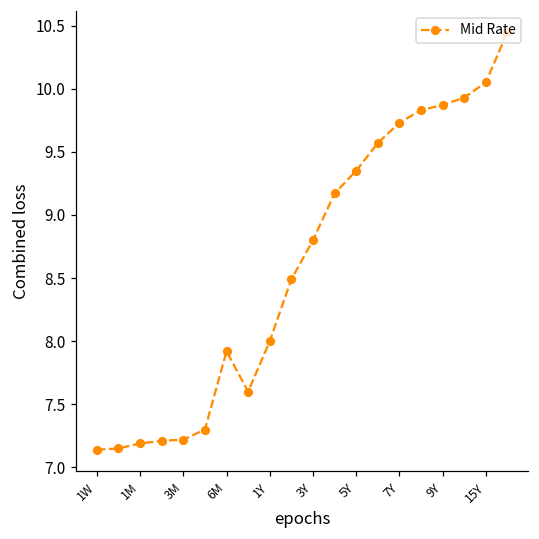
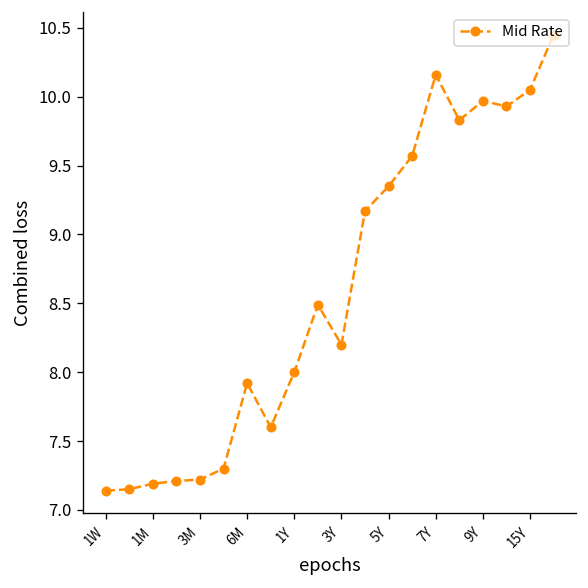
  {
    "1W": 7.14,
    "1M": 7.19,
    "3M": 7.22,
    "6M": 7.92,
    "1Y": 8.00,
-   "3Y": 8.8,
+   "3Y": 8.2,
    "5Y": 9.35,
-   "7Y": 9.73,
-   "9Y": 9.87,
+   "7Y": 10.16,
+   "9Y": 9.97,
    "15Y": 10.05
  }
